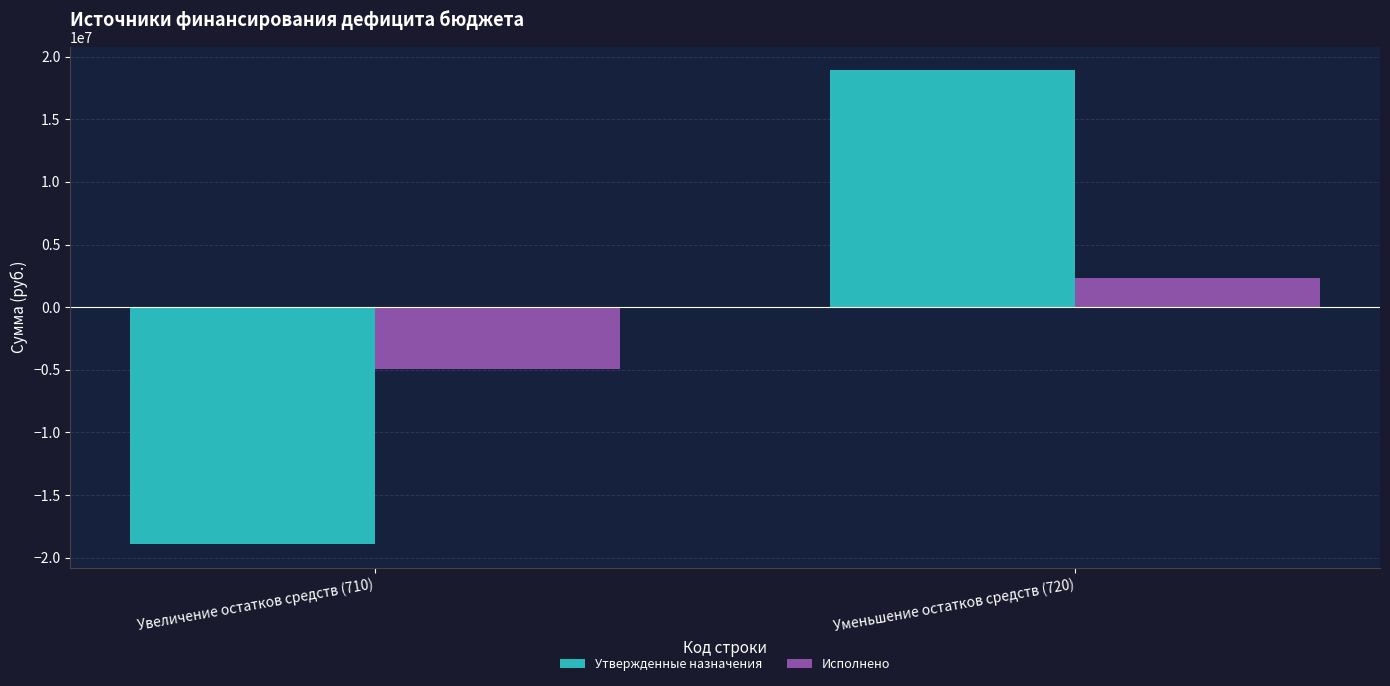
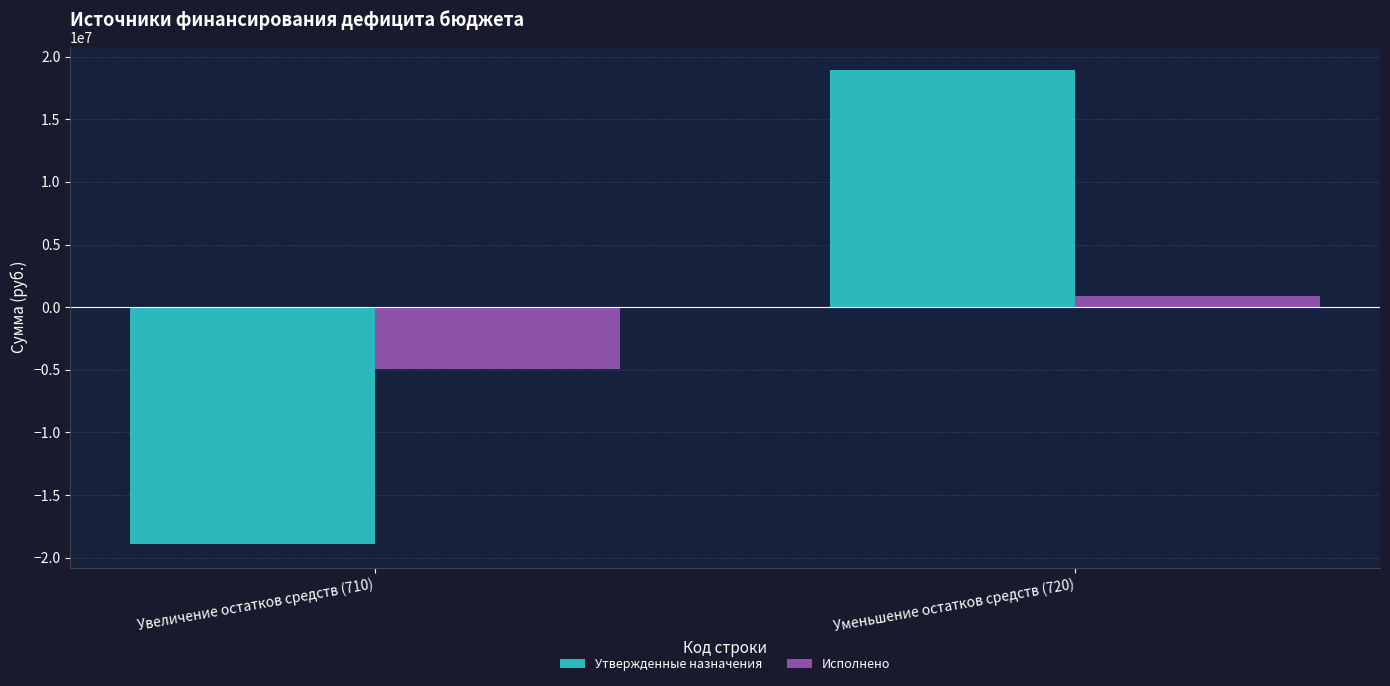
  {
    "Утвержденные назначения": {
      "Увеличение остатков средств (710)": -18900000,
      "Уменьшение остатков средств (720)": 18900000
    },
    "Исполнено": {
      "Увеличение остатков средств (710)": -4900000,
-     "Уменьшение остатков средств (720)": 2300000
+     "Уменьшение остатков средств (720)": 900000
    }
  }
